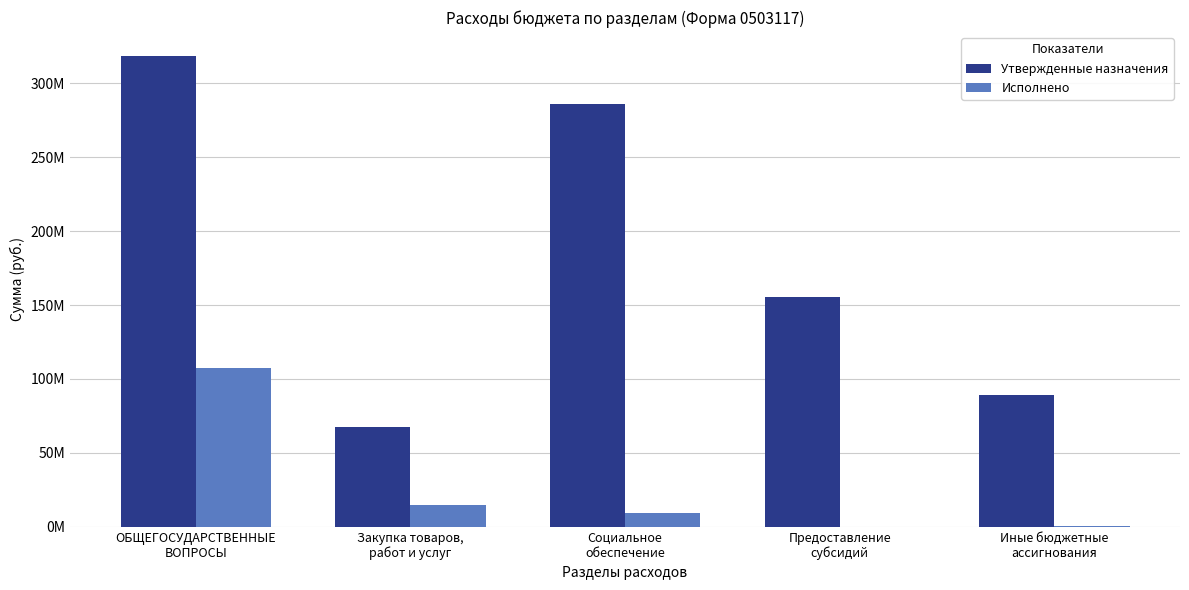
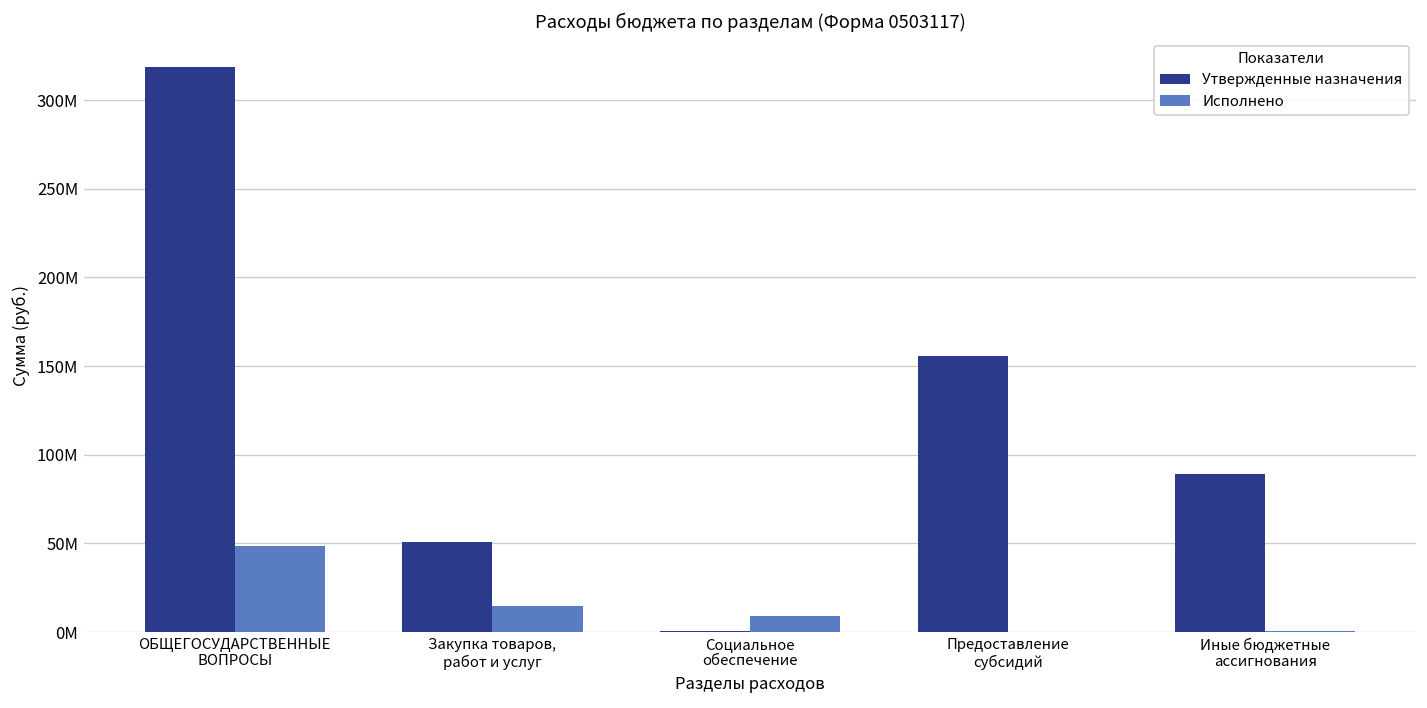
  {
    "Утвержденные назначения": {
      "ОБЩЕГОСУДАРСТВЕННЫЕ ВОПРОСЫ": 319000000,
-     "Закупка товаров, работ и услуг": 67000000,
-     "Социальное обеспечение": 286000000,
+     "Закупка товаров, работ и услуг": 51000000,
+     "Социальное обеспечение": 1000000,
      "Предоставление субсидий": 156000000,
      "Иные бюджетные ассигнования": 89000000
    },
    "Исполнено": {
-     "ОБЩЕГОСУДАРСТВЕННЫЕ ВОПРОСЫ": 108000000,
+     "ОБЩЕГОСУДАРСТВЕННЫЕ ВОПРОСЫ": 48000000,
      "Закупка товаров, работ и услуг": 15000000,
      "Социальное обеспечение": 9000000,
      "Предоставление субсидий": 0
    }
  }
